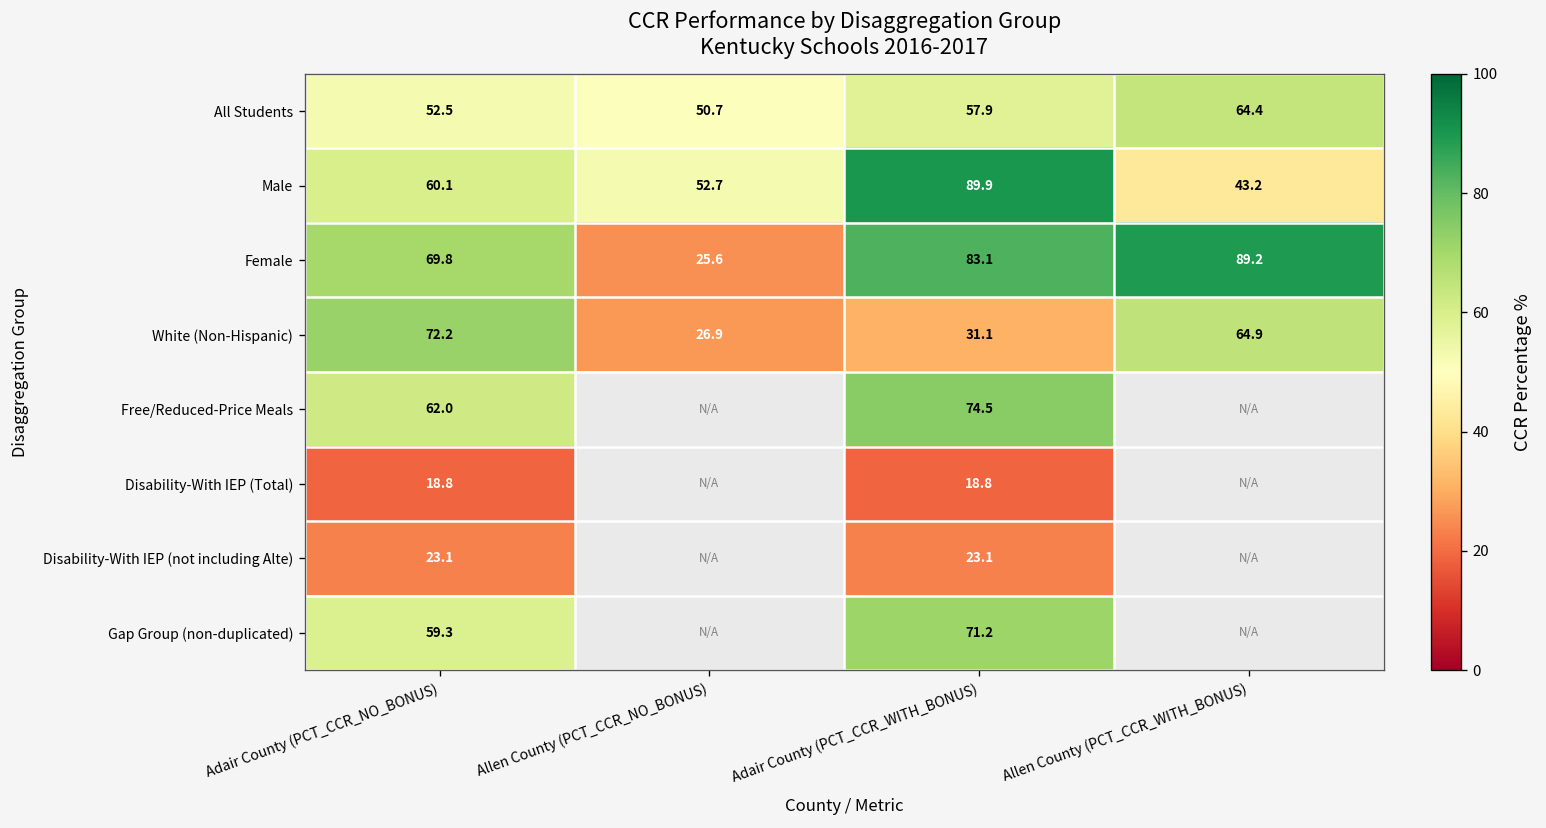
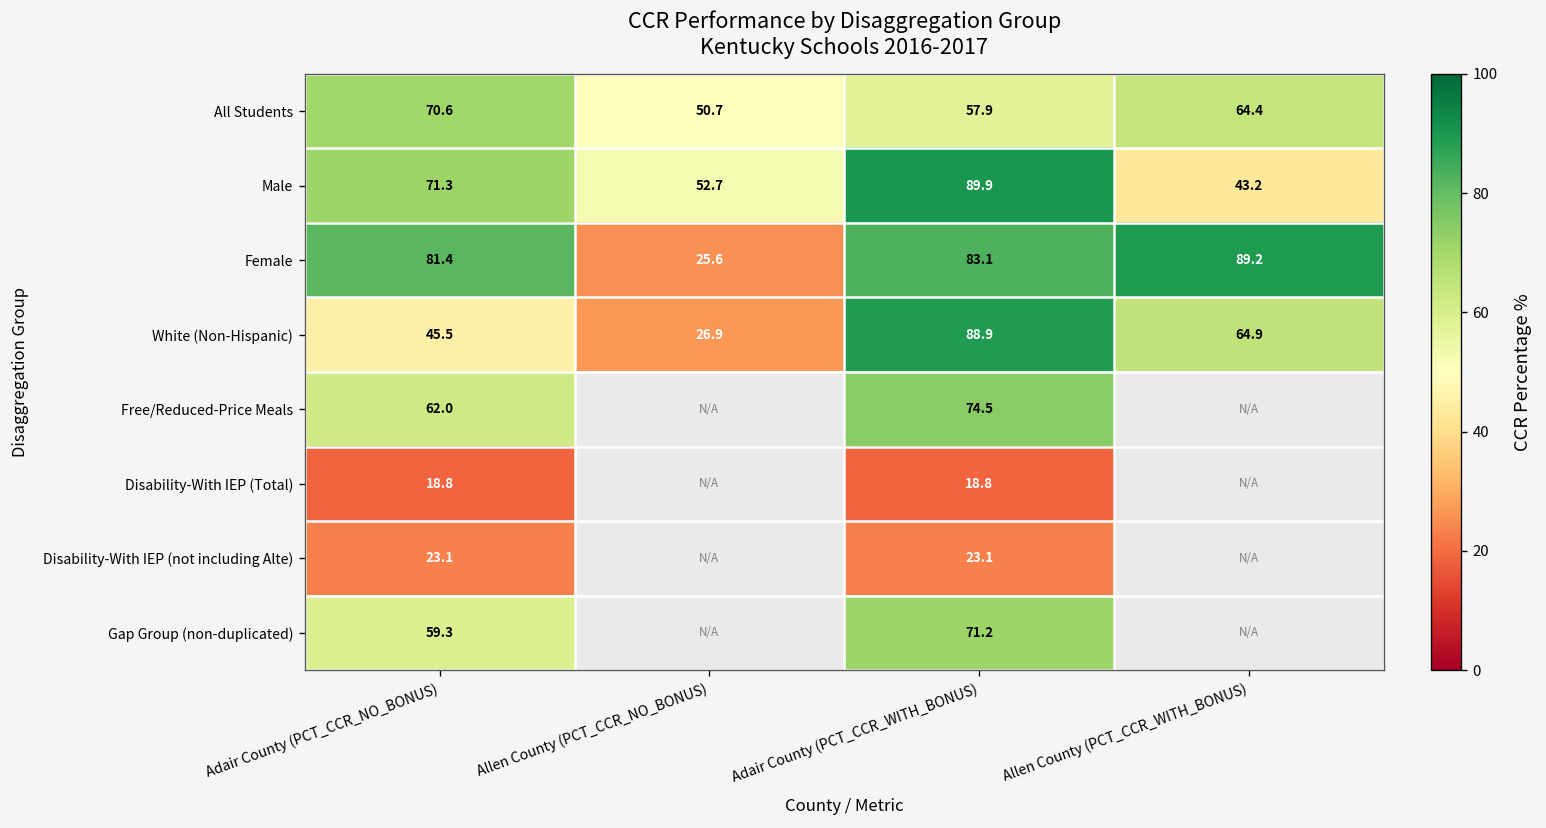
  {
    "All Students": {
-     "Adair County (PCT_CCR_NO_BONUS)": 52.5,
+     "Adair County (PCT_CCR_NO_BONUS)": 70.6,
      "Allen County (PCT_CCR_NO_BONUS)": 50.7,
      "Adair County (PCT_CCR_WITH_BONUS)": 57.9,
      "Allen County (PCT_CCR_WITH_BONUS)": 64.4
    },
    "Male": {
-     "Adair County (PCT_CCR_NO_BONUS)": 60.1,
+     "Adair County (PCT_CCR_NO_BONUS)": 71.3,
      "Allen County (PCT_CCR_NO_BONUS)": 52.7,
      "Adair County (PCT_CCR_WITH_BONUS)": 89.9,
      "Allen County (PCT_CCR_WITH_BONUS)": 43.2
    },
    "Female": {
-     "Adair County (PCT_CCR_NO_BONUS)": 69.8,
+     "Adair County (PCT_CCR_NO_BONUS)": 81.4,
      "Allen County (PCT_CCR_NO_BONUS)": 25.6,
      "Adair County (PCT_CCR_WITH_BONUS)": 83.1,
      "Allen County (PCT_CCR_WITH_BONUS)": 89.2
    },
    "White (Non-Hispanic)": {
-     "Adair County (PCT_CCR_NO_BONUS)": 72.2,
+     "Adair County (PCT_CCR_NO_BONUS)": 45.5,
      "Allen County (PCT_CCR_NO_BONUS)": 26.9,
-     "Adair County (PCT_CCR_WITH_BONUS)": 31.1,
+     "Adair County (PCT_CCR_WITH_BONUS)": 88.9,
      "Allen County (PCT_CCR_WITH_BONUS)": 64.9
    },
    "Free/Reduced-Price Meals": {
      "Adair County (PCT_CCR_NO_BONUS)": 62.0,
      "Adair County (PCT_CCR_WITH_BONUS)": 74.5
    },
    "Disability-With IEP (Total)": {
      "Adair County (PCT_CCR_NO_BONUS)": 18.8,
      "Adair County (PCT_CCR_WITH_BONUS)": 18.8
    },
    "Disability-With IEP (not including Alte)": {
      "Adair County (PCT_CCR_NO_BONUS)": 23.1,
      "Adair County (PCT_CCR_WITH_BONUS)": 23.1
    },
    "Gap Group (non-duplicated)": {
      "Adair County (PCT_CCR_NO_BONUS)": 59.3,
      "Adair County (PCT_CCR_WITH_BONUS)": 71.2
    }
  }
